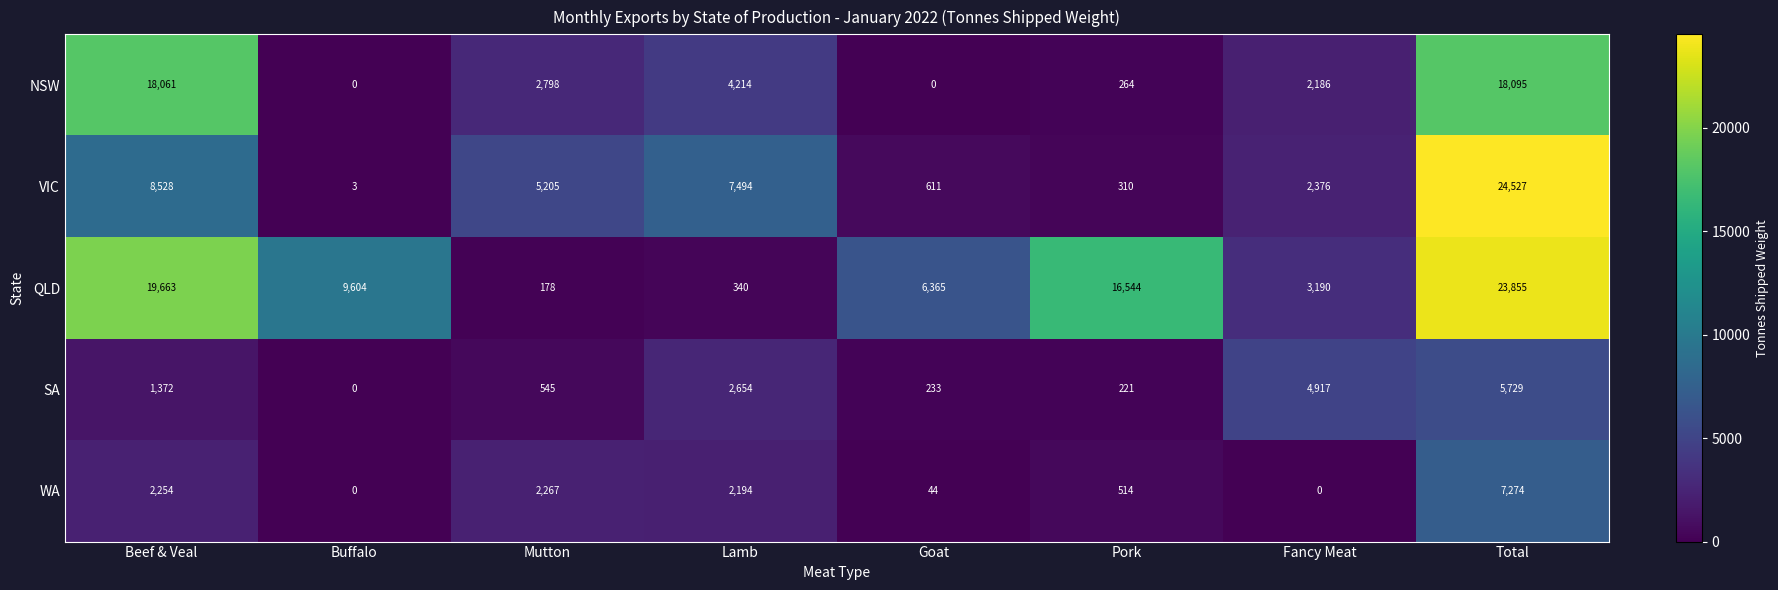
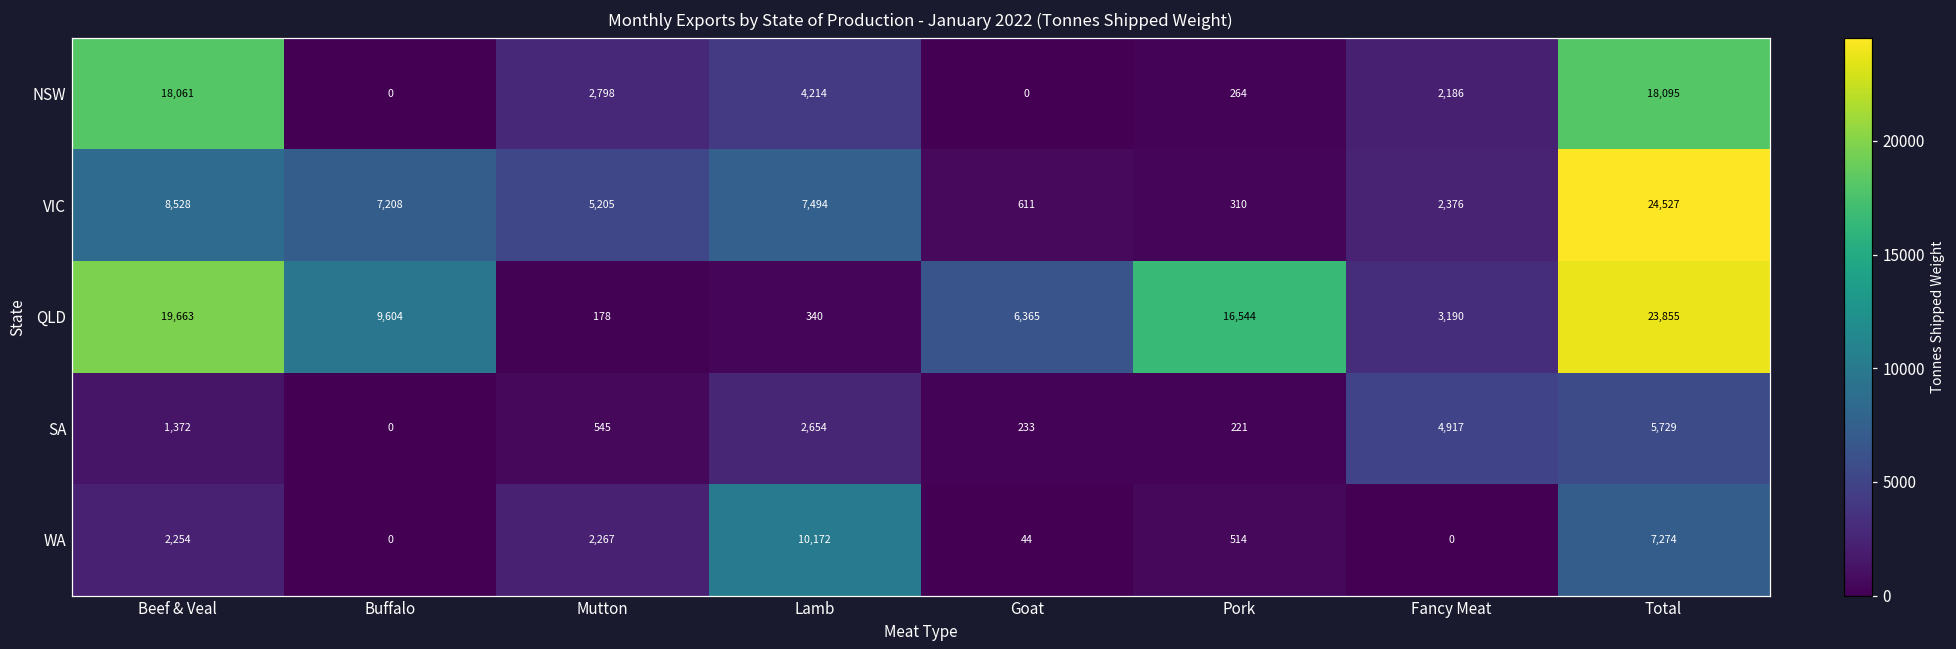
  {
    "NSW": {
      "Beef & Veal": "18,061",
      "Buffalo": "0",
      "Mutton": "2,798",
      "Lamb": "4,214",
      "Goat": "0",
      "Pork": "264",
      "Fancy Meat": "2,186",
      "Total": "18,095"
    },
    "VIC": {
      "Beef & Veal": "8,528",
-     "Buffalo": "3",
+     "Buffalo": "7,208",
      "Mutton": "5,205",
      "Lamb": "7,494",
      "Goat": "611",
      "Pork": "310",
      "Fancy Meat": "2,376",
      "Total": "24,527"
    },
    "QLD": {
      "Beef & Veal": "19,663",
      "Buffalo": "9,604",
      "Mutton": "178",
      "Lamb": "340",
      "Goat": "6,365",
      "Pork": "16,544",
      "Fancy Meat": "3,190",
      "Total": "23,855"
    },
    "SA": {
      "Beef & Veal": "1,372",
      "Buffalo": "0",
      "Mutton": "545",
      "Lamb": "2,654",
      "Goat": "233",
      "Pork": "221",
      "Fancy Meat": "4,917",
      "Total": "5,729"
    },
    "WA": {
      "Beef & Veal": "2,254",
      "Buffalo": "0",
      "Mutton": "2,267",
-     "Lamb": "2,194",
+     "Lamb": "10,172",
      "Goat": "44",
      "Pork": "514",
      "Fancy Meat": "0",
      "Total": "7,274"
    }
  }
